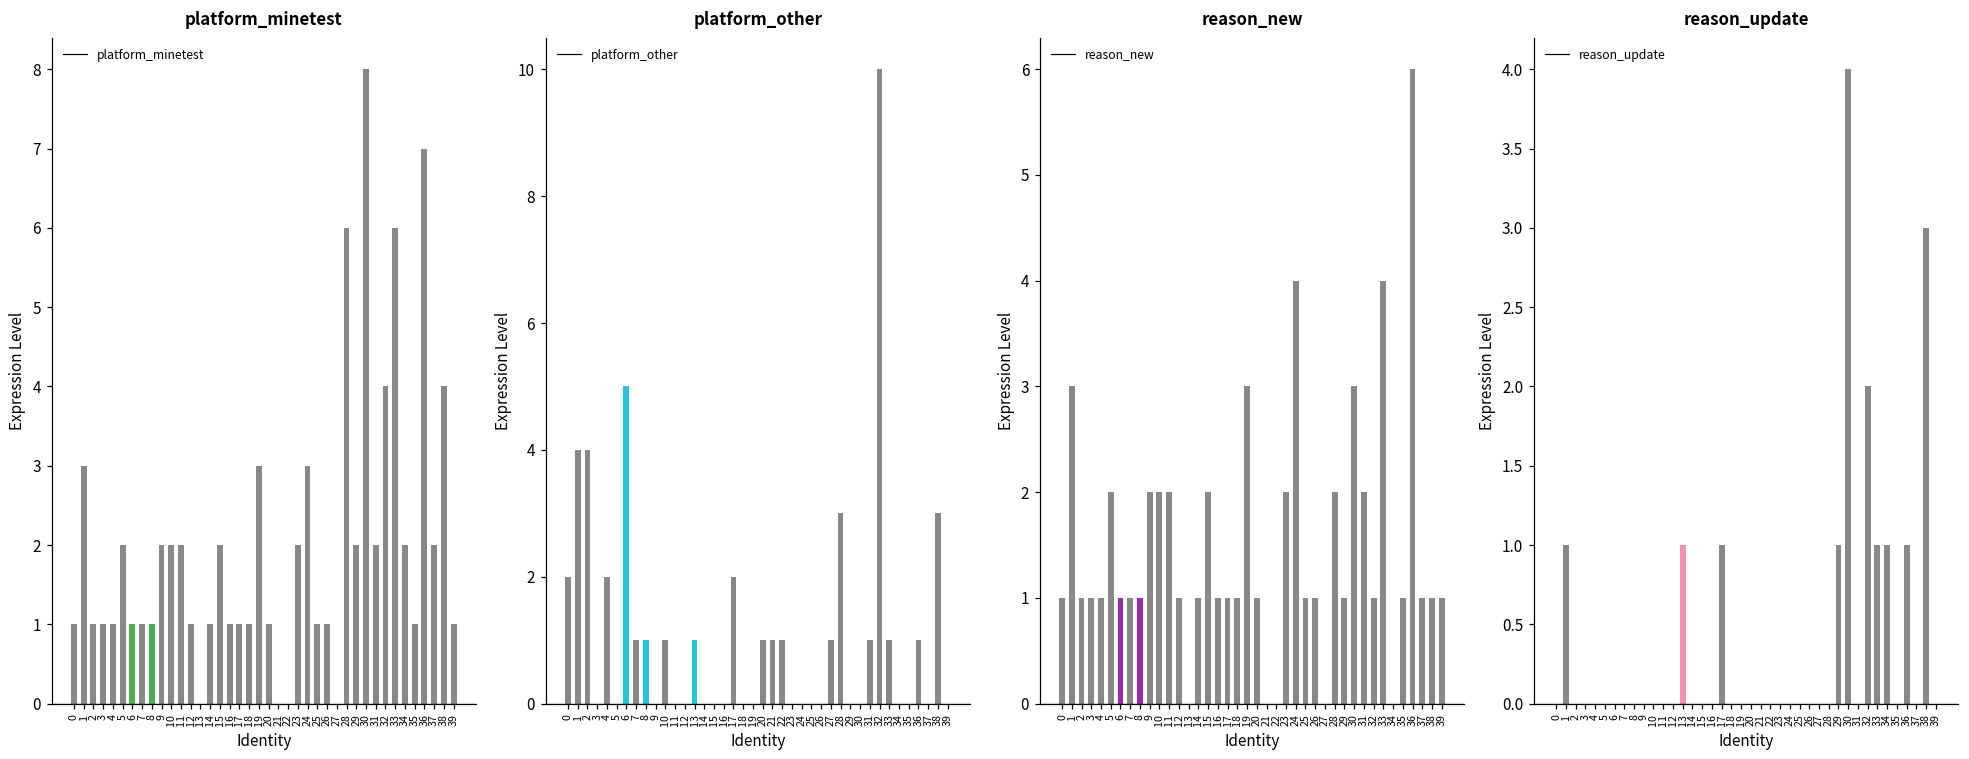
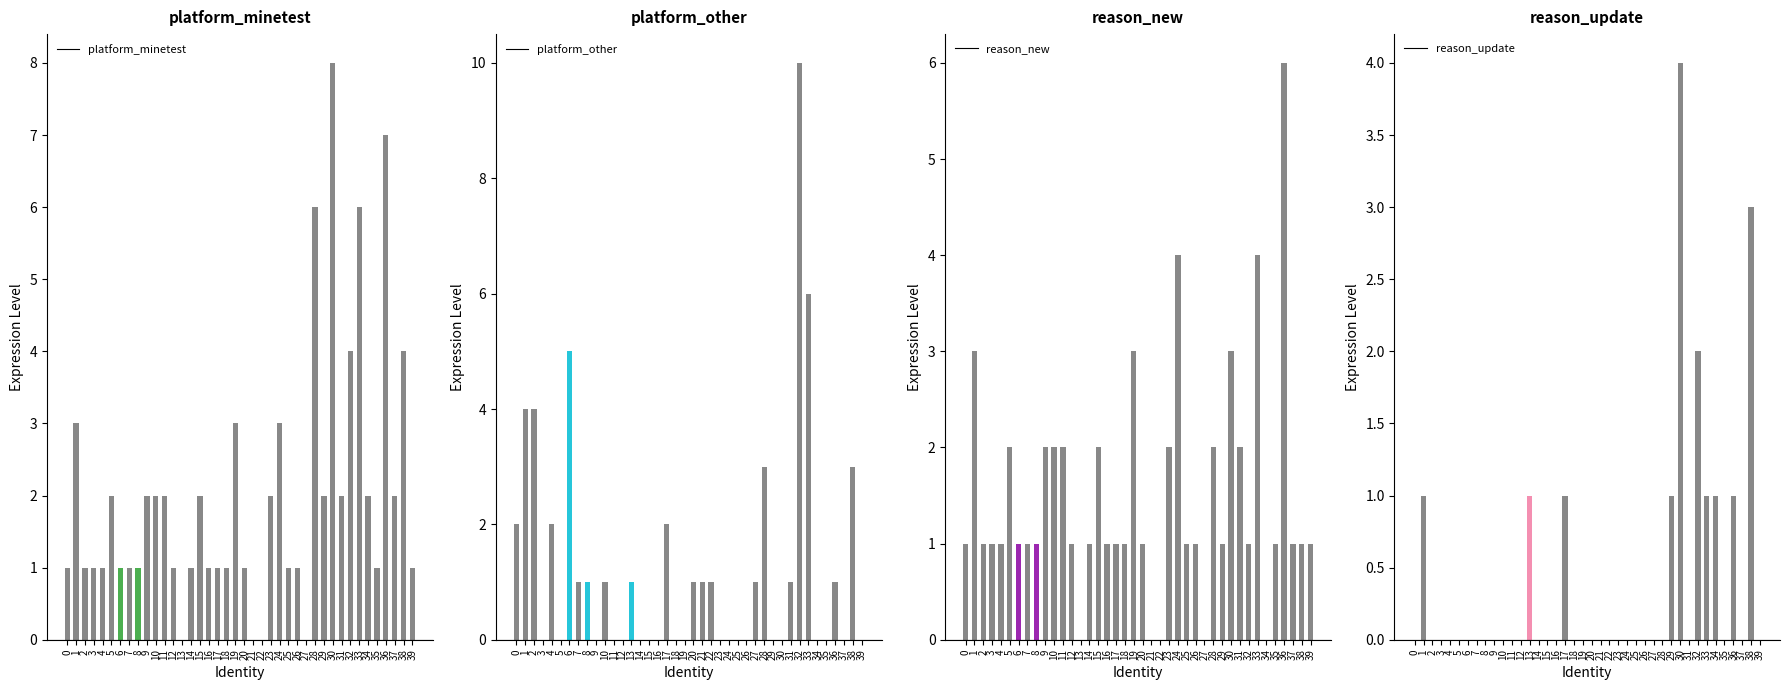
  {
    "platform_minetest": {
      "0": 1.0,
      "1": 3.0,
      "2": 1.0,
      "3": 1.0,
      "4": 1.0,
      "5": 2.0,
      "6": 1.0,
      "7": 1.0,
      "8": 1.0,
      "9": 2.0,
      "10": 2.0,
      "11": 2.0,
      "12": 1.0,
      "13": 0.0,
      "14": 1.0,
      "15": 2.0,
      "16": 1.0,
      "17": 1.0,
      "18": 1.0,
      "19": 3.0,
      "20": 1.0,
      "21": 0.0,
      "22": 0.0,
      "23": 2.0,
      "24": 3.0,
      "25": 1.0,
      "26": 1.0,
      "27": 0.0,
      "28": 6.0,
      "29": 2.0,
      "30": 8.0,
      "31": 2.0,
      "32": 4.0,
      "33": 6.0,
      "34": 2.0,
      "35": 1.0,
      "36": 7.0,
      "37": 2.0,
      "38": 4.0,
      "39": 1.0
    },
    "platform_other": {
      "0": 2,
      "1": 4,
      "2": 4,
      "3": 0,
      "4": 2,
      "5": 0,
      "6": 5,
      "7": 1,
      "8": 1,
      "9": 0,
      "10": 1,
      "11": 0,
      "12": 0,
      "13": 1,
      "14": 0,
      "15": 0,
      "16": 0,
      "17": 2,
      "18": 0,
      "19": 0,
      "20": 1,
      "21": 1,
      "22": 1,
      "23": 0,
      "24": 0,
      "25": 0,
      "26": 0,
      "27": 1,
      "28": 3,
      "29": 0,
      "30": 0,
      "31": 1,
      "32": 10,
-     "33": 1,
+     "33": 6,
      "34": 0,
      "35": 0,
      "36": 1,
      "37": 0,
      "38": 3,
      "39": 0
    },
    "reason_new": {
      "0": 1.0,
      "1": 3.0,
      "2": 1.0,
      "3": 1.0,
      "4": 1.0,
      "5": 2.0,
      "6": 1.0,
      "7": 1.0,
      "8": 1.0,
      "9": 2.0,
      "10": 2.0,
      "11": 2.0,
      "12": 1.0,
      "13": 0.0,
      "14": 1.0,
      "15": 2.0,
      "16": 1.0,
      "17": 1.0,
      "18": 1.0,
      "19": 3.0,
      "20": 1.0,
      "21": 0.0,
      "22": 0.0,
      "23": 2.0,
      "24": 4.0,
      "25": 1.0,
      "26": 1.0,
      "27": 0.0,
      "28": 2.0,
      "29": 1.0,
      "30": 3.0,
      "31": 2.0,
      "32": 1.0,
      "33": 4.0,
      "34": 0.0,
      "35": 1.0,
      "36": 6.0,
      "37": 1.0,
      "38": 1.0,
      "39": 1.0
    },
    "reason_update": {
      "0": 0.00,
      "1": 1.00,
      "2": 0.00,
      "3": 0.00,
      "4": 0.00,
      "5": 0.00,
      "6": 0.00,
      "7": 0.00,
      "8": 0.00,
      "9": 0.00,
      "10": 0.00,
      "11": 0.00,
      "12": 0.00,
      "13": 1.00,
      "14": 0.00,
      "15": 0.00,
      "16": 0.00,
      "17": 1.00,
      "18": 0.00,
      "19": 0.00,
      "20": 0.00,
      "21": 0.00,
      "22": 0.00,
      "23": 0.00,
      "24": 0.00,
      "25": 0.00,
      "26": 0.00,
      "27": 0.00,
      "28": 0.00,
      "29": 1.00,
      "30": 4.00,
      "31": 0.00,
      "32": 2.00,
      "33": 1.00,
      "34": 1.00,
      "35": 0.00,
      "36": 1.00,
      "37": 0.00,
      "38": 3.00,
      "39": 0.00
    }
  }
